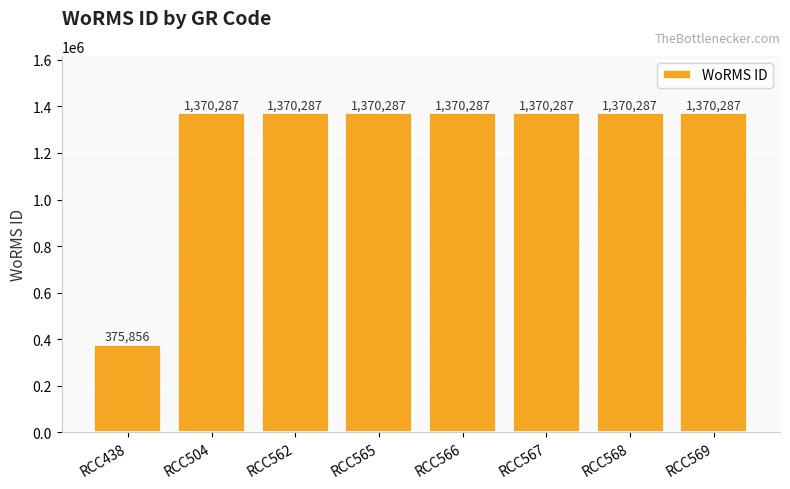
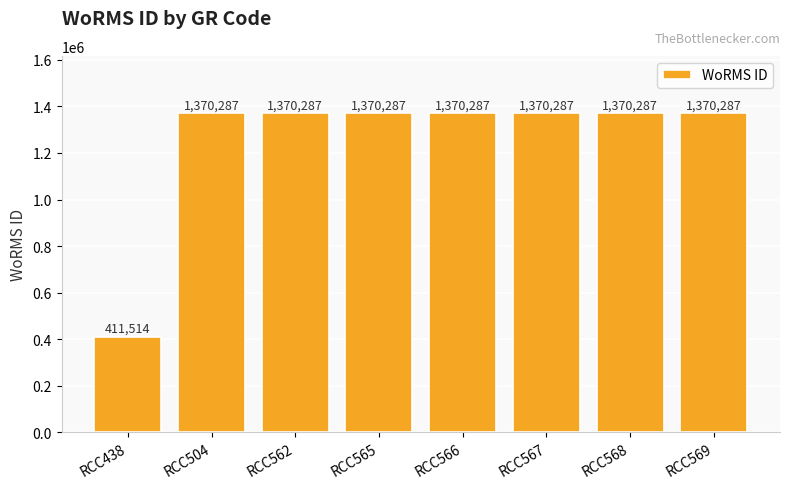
  {
-   "RCC438": "375,856",
+   "RCC438": "411,514",
    "RCC504": "1,370,287",
    "RCC562": "1,370,287",
    "RCC565": "1,370,287",
    "RCC566": "1,370,287",
    "RCC567": "1,370,287",
    "RCC568": "1,370,287",
    "RCC569": "1,370,287"
  }
